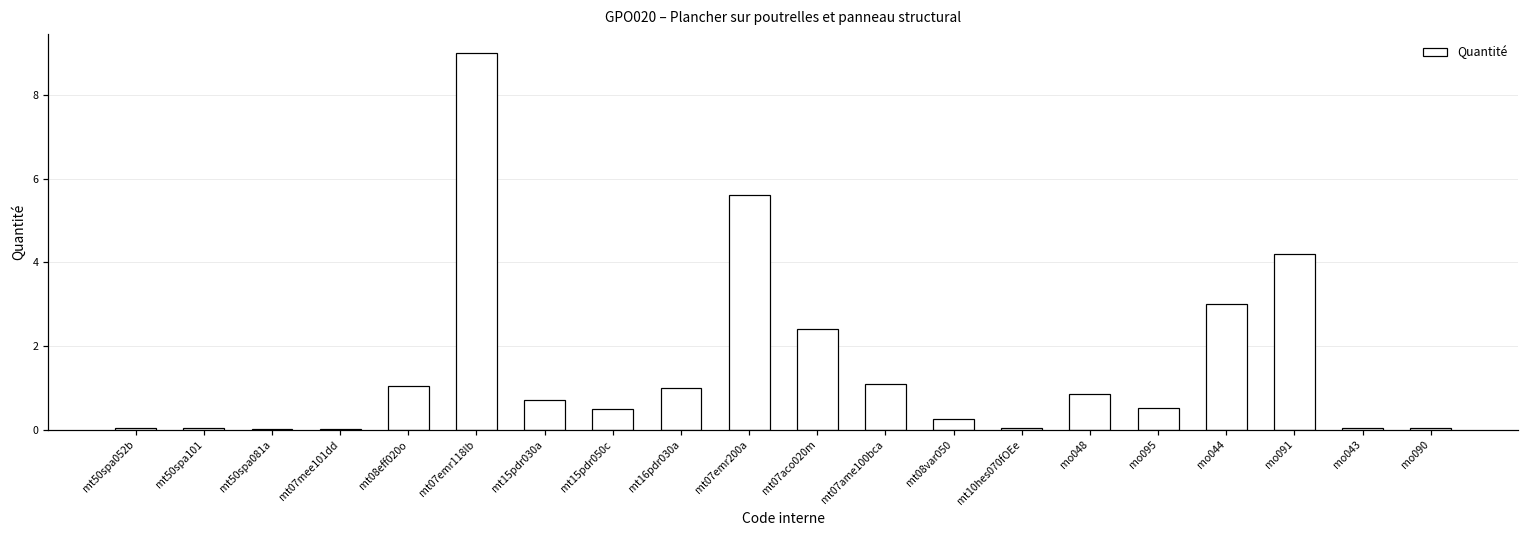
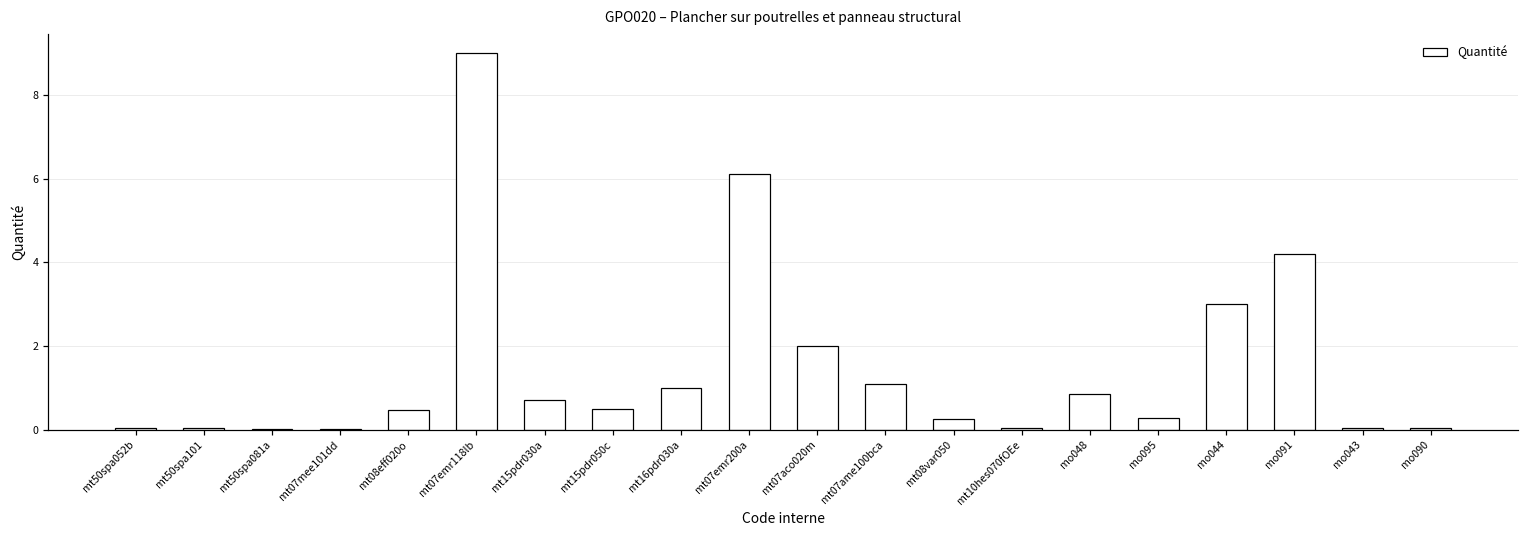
  {
-   "mt08eff020o": 1.1,
+   "mt08eff020o": 0.5,
    "mt07emr118lb": 9.0,
    "mt15pdr030a": 0.7,
    "mt15pdr050c": 0.5,
    "mt16pdr030a": 1.0,
-   "mt07emr200a": 5.6,
-   "mt07aco020m": 2.4,
+   "mt07emr200a": 6.1,
+   "mt07aco020m": 2.0,
    "mt07ame100bca": 1.1,
    "mt08var050": 0.3,
    "mo048": 0.9,
-   "mo095": 0.5,
+   "mo095": 0.3,
    "mo044": 3.0,
    "mo091": 4.2
  }
